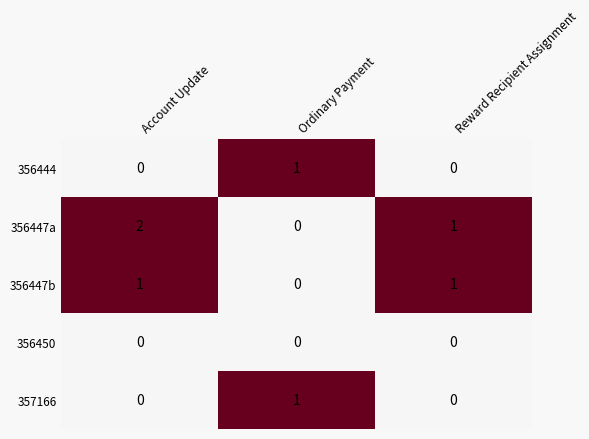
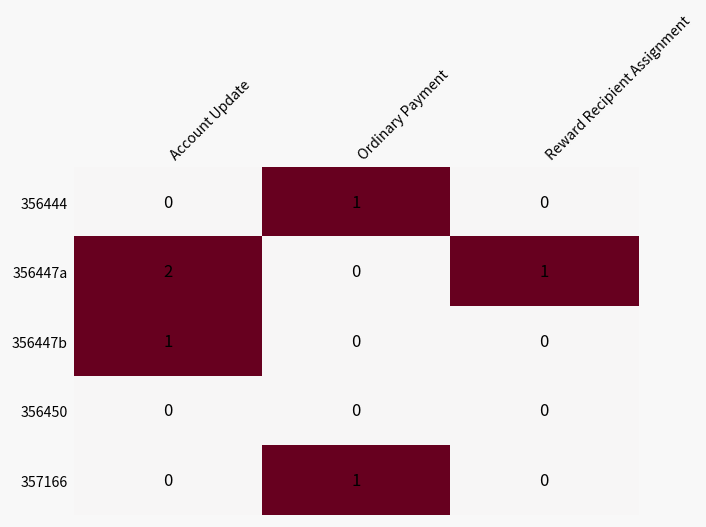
  {
    "356444": {
      "Account Update": 0,
      "Ordinary Payment": 1,
      "Reward Recipient Assignment": 0
    },
    "356447a": {
      "Account Update": 2,
      "Ordinary Payment": 0,
      "Reward Recipient Assignment": 1
    },
    "356447b": {
      "Account Update": 1,
      "Ordinary Payment": 0,
-     "Reward Recipient Assignment": 1
+     "Reward Recipient Assignment": 0
    },
    "356450": {
      "Account Update": 0,
      "Ordinary Payment": 0,
      "Reward Recipient Assignment": 0
    },
    "357166": {
      "Account Update": 0,
      "Ordinary Payment": 1,
      "Reward Recipient Assignment": 0
    }
  }
